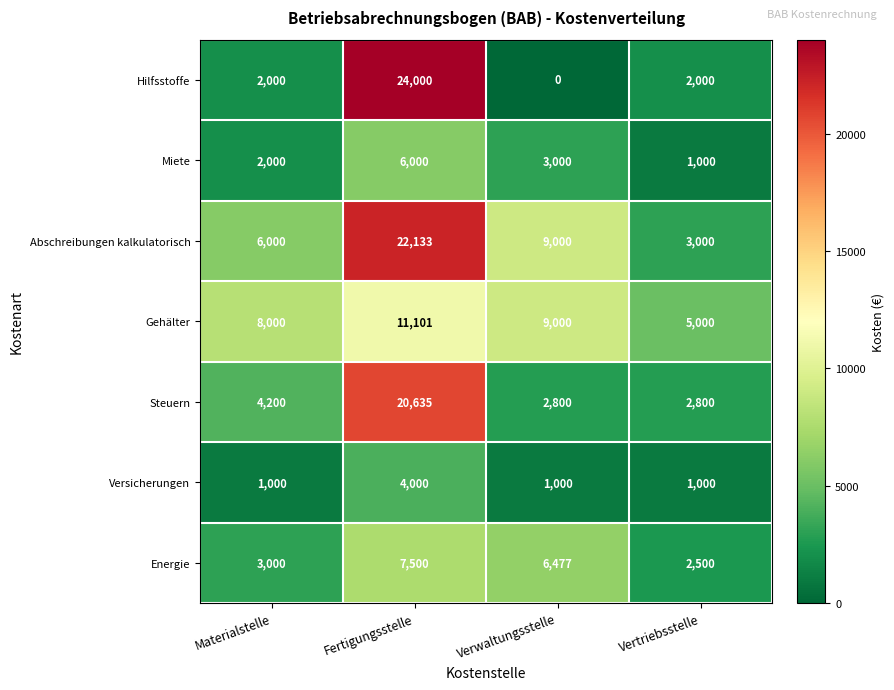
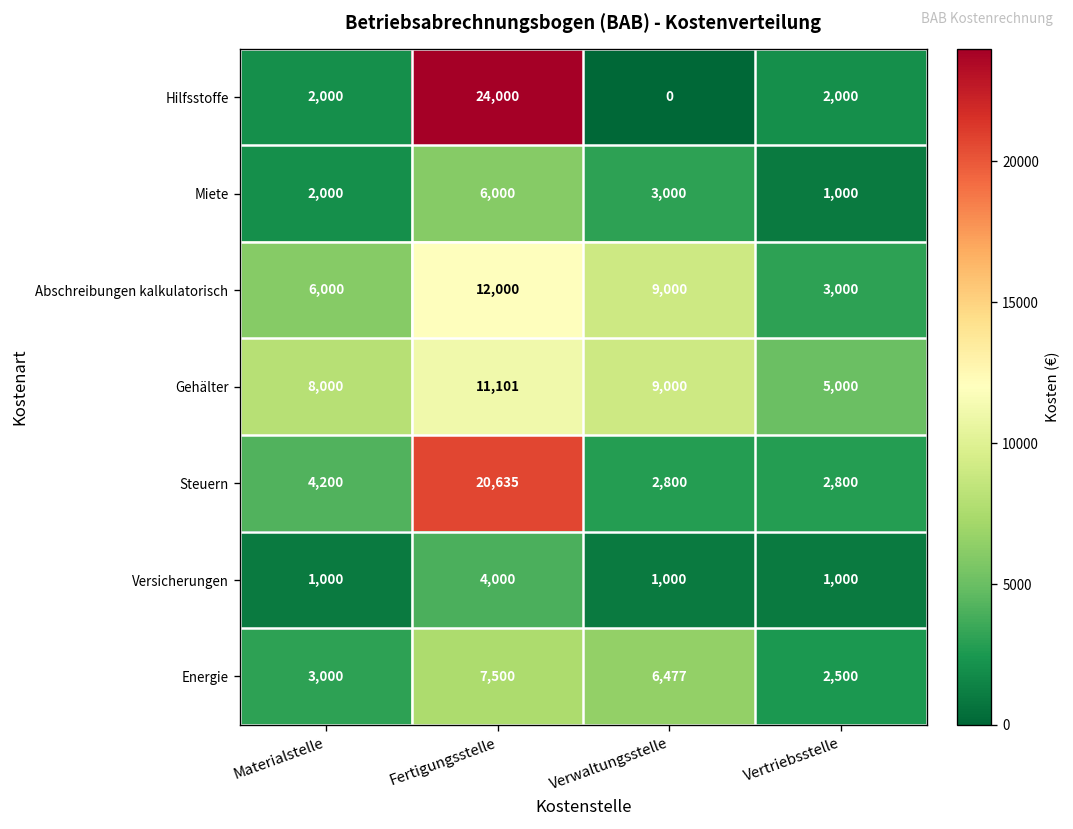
  {
    "Hilfsstoffe": {
      "Materialstelle": "2,000",
      "Fertigungsstelle": "24,000",
      "Verwaltungsstelle": "0",
      "Vertriebsstelle": "2,000"
    },
    "Miete": {
      "Materialstelle": "2,000",
      "Fertigungsstelle": "6,000",
      "Verwaltungsstelle": "3,000",
      "Vertriebsstelle": "1,000"
    },
    "Abschreibungen kalkulatorisch": {
      "Materialstelle": "6,000",
-     "Fertigungsstelle": "22,133",
+     "Fertigungsstelle": "12,000",
      "Verwaltungsstelle": "9,000",
      "Vertriebsstelle": "3,000"
    },
    "Gehälter": {
      "Materialstelle": "8,000",
      "Fertigungsstelle": "11,101",
      "Verwaltungsstelle": "9,000",
      "Vertriebsstelle": "5,000"
    },
    "Steuern": {
      "Materialstelle": "4,200",
      "Fertigungsstelle": "20,635",
      "Verwaltungsstelle": "2,800",
      "Vertriebsstelle": "2,800"
    },
    "Versicherungen": {
      "Materialstelle": "1,000",
      "Fertigungsstelle": "4,000",
      "Verwaltungsstelle": "1,000",
      "Vertriebsstelle": "1,000"
    },
    "Energie": {
      "Materialstelle": "3,000",
      "Fertigungsstelle": "7,500",
      "Verwaltungsstelle": "6,477",
      "Vertriebsstelle": "2,500"
    }
  }
